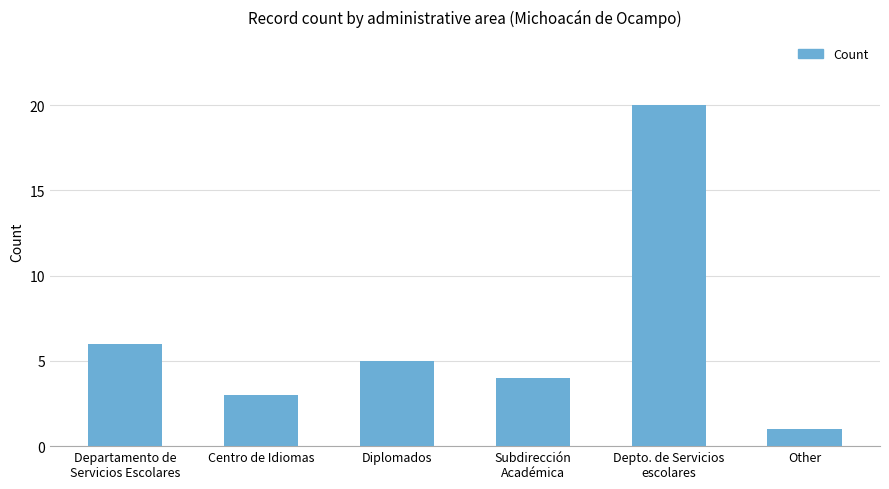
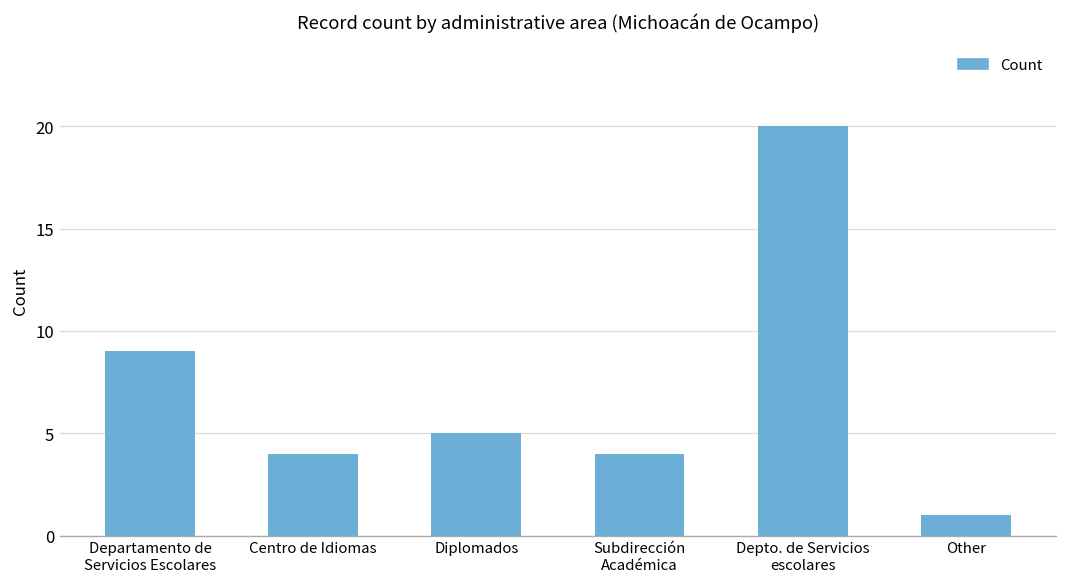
  {
-   "Departamento de Servicios Escolares": 6,
-   "Centro de Idiomas": 3,
+   "Departamento de Servicios Escolares": 9,
+   "Centro de Idiomas": 4,
    "Diplomados": 5,
    "Subdirección Académica": 4,
    "Depto. de Servicios escolares": 20,
    "Other": 1
  }
